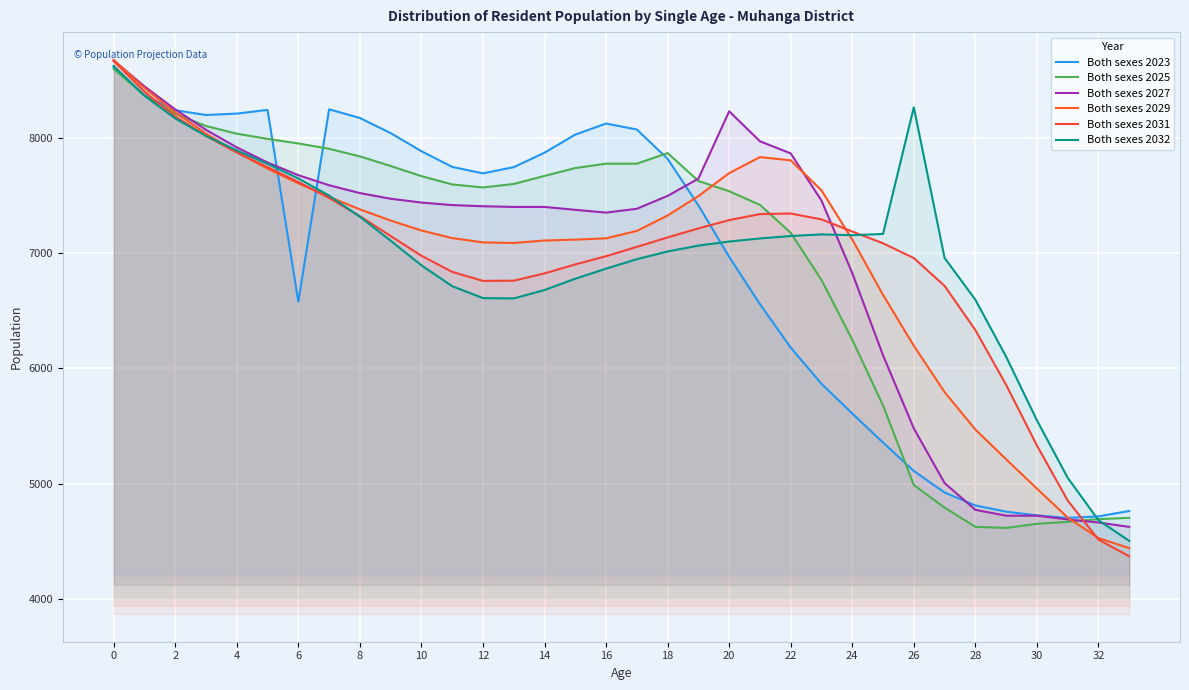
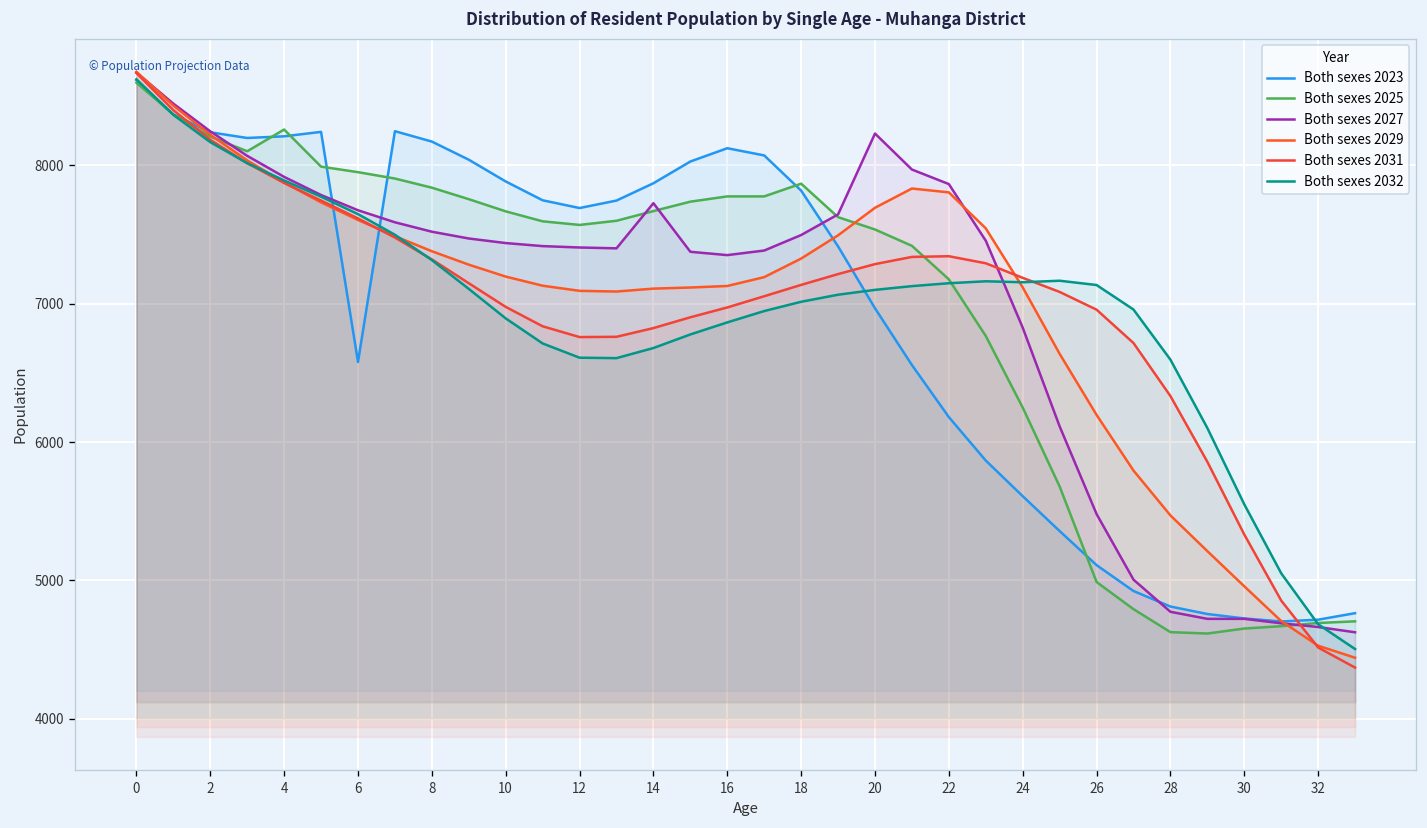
  {
    "Both sexes 2023": {
      "4": 8210,
      "6": 6580,
      "8": 8170,
      "10": 7880,
      "12": 7690,
      "14": 7870,
      "16": 8120,
      "18": 7820,
      "20": 6970,
      "22": 6180,
      "24": 5610,
      "26": 5110,
      "28": 4810,
      "32": 4720
    },
    "Both sexes 2025": {
-     "4": 8030,
+     "4": 8260,
      "6": 7950,
      "8": 7840,
      "10": 7670,
      "12": 7570,
      "14": 7670,
      "16": 7770,
      "18": 7870,
      "20": 7540,
      "22": 7180,
      "24": 6250,
      "26": 4990,
      "28": 4630,
      "30": 4650
    },
    "Both sexes 2027": {
      "4": 7920,
      "6": 7670,
      "8": 7520,
      "10": 7440,
      "12": 7410,
-     "14": 7400,
+     "14": 7730,
      "16": 7350,
      "18": 7500,
      "20": 8230,
      "22": 7860,
      "24": 6830,
      "26": 5480,
      "28": 4770
    },
    "Both sexes 2032": {
      "6": 7650,
      "10": 6890,
      "12": 6610,
      "14": 6680,
      "16": 6860,
      "18": 7010,
      "20": 7100,
      "22": 7150,
      "24": 7150,
-     "26": 8260,
+     "26": 7130,
      "28": 6600,
      "30": 5550
    }
  }
